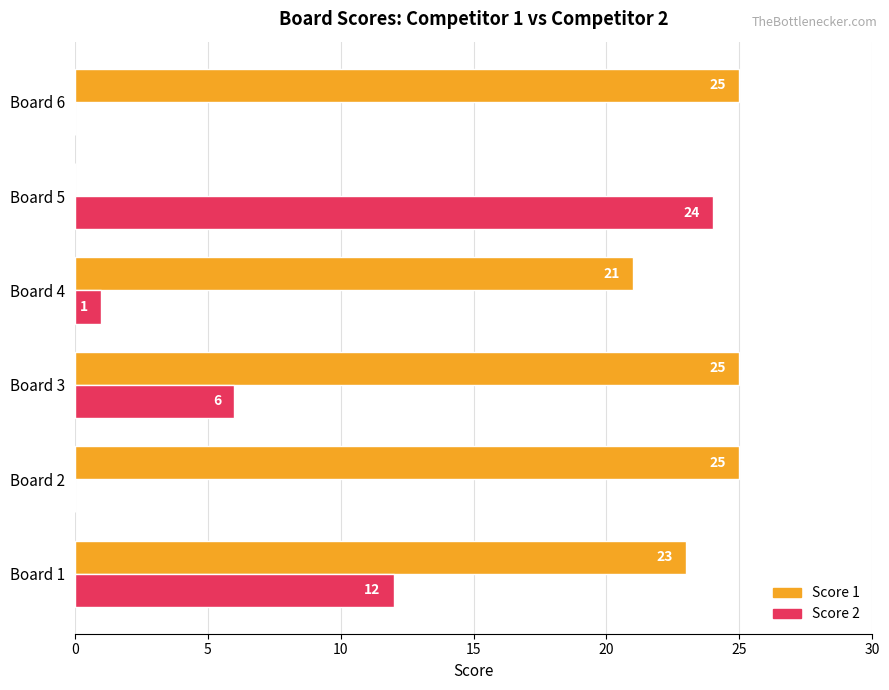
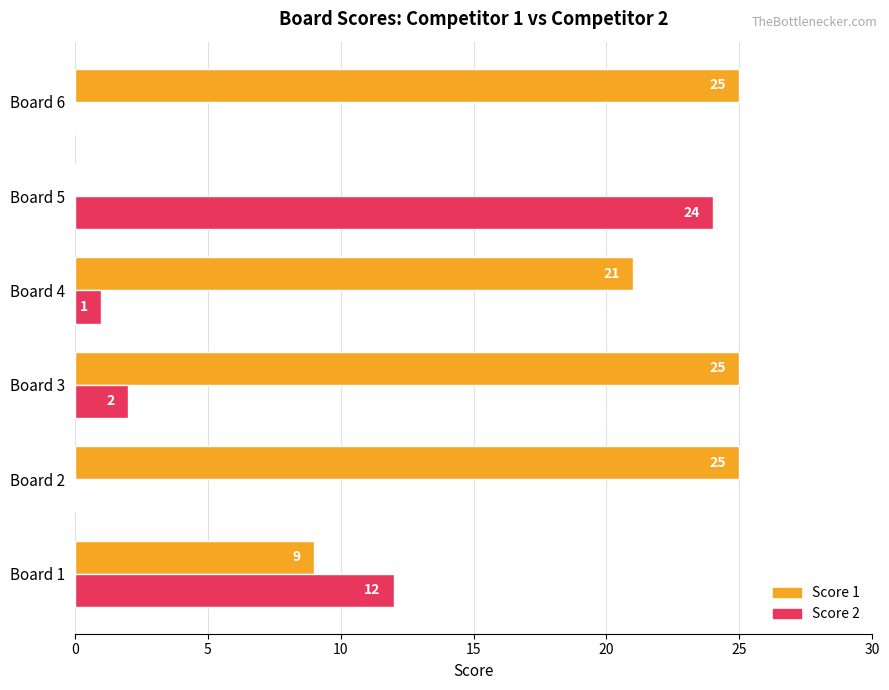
  {
    "Score 1": {
      "Board 6": 25,
      "Board 4": 21,
      "Board 3": 25,
      "Board 2": 25,
-     "Board 1": 23
+     "Board 1": 9
    },
    "Score 2": {
      "Board 5": 24,
      "Board 4": 1,
-     "Board 3": 6,
+     "Board 3": 2,
      "Board 1": 12
    }
  }
